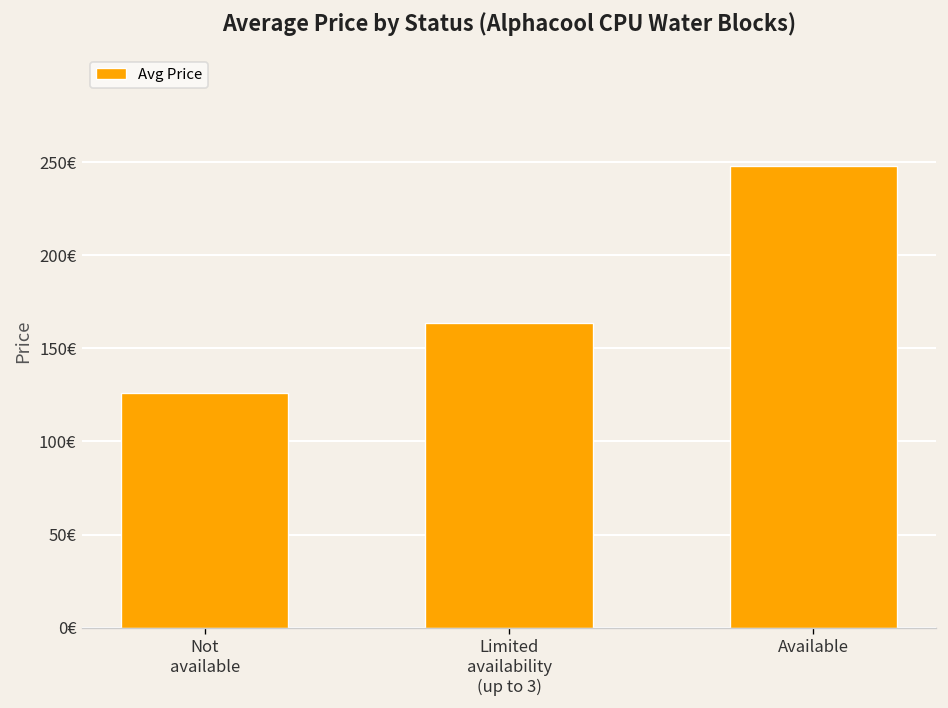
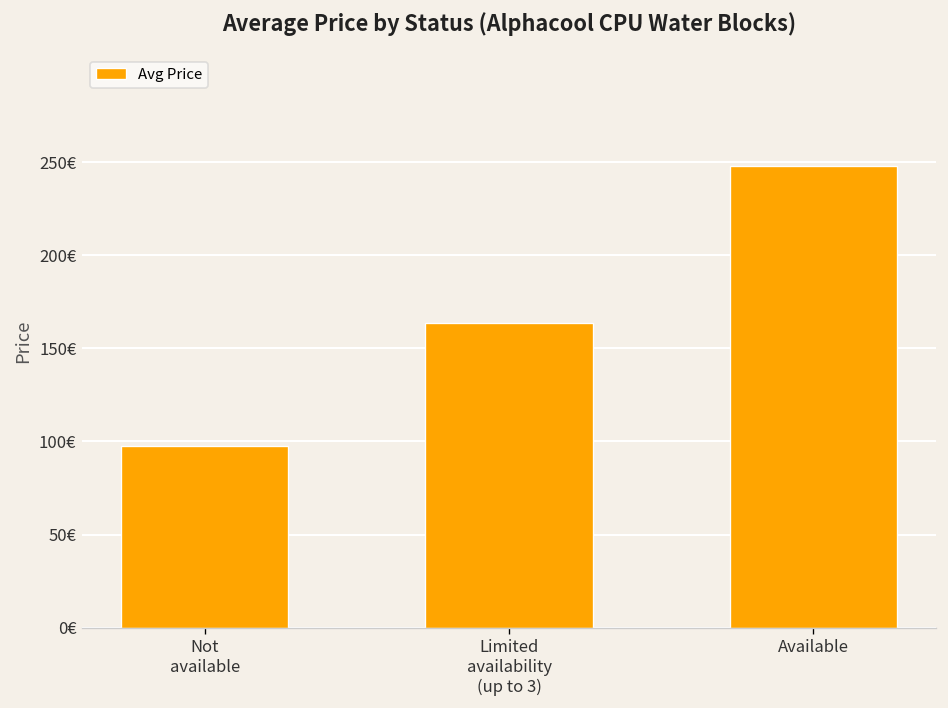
  {
-   "Not available": "126€",
+   "Not available": "98€",
    "Limited availability (up to 3)": "163€",
    "Available": "248€"
  }
